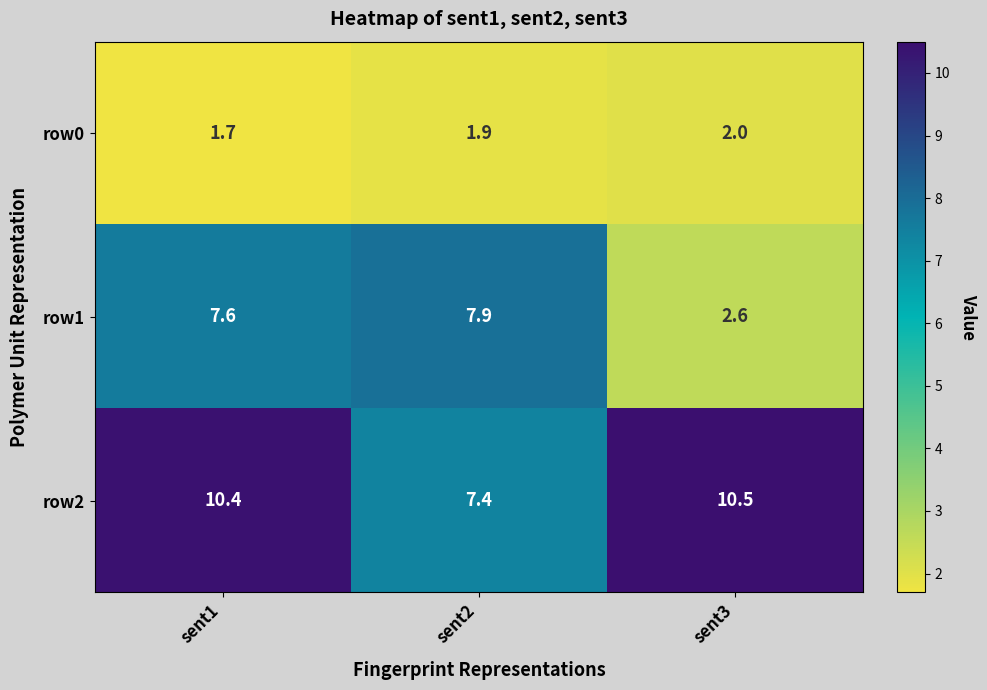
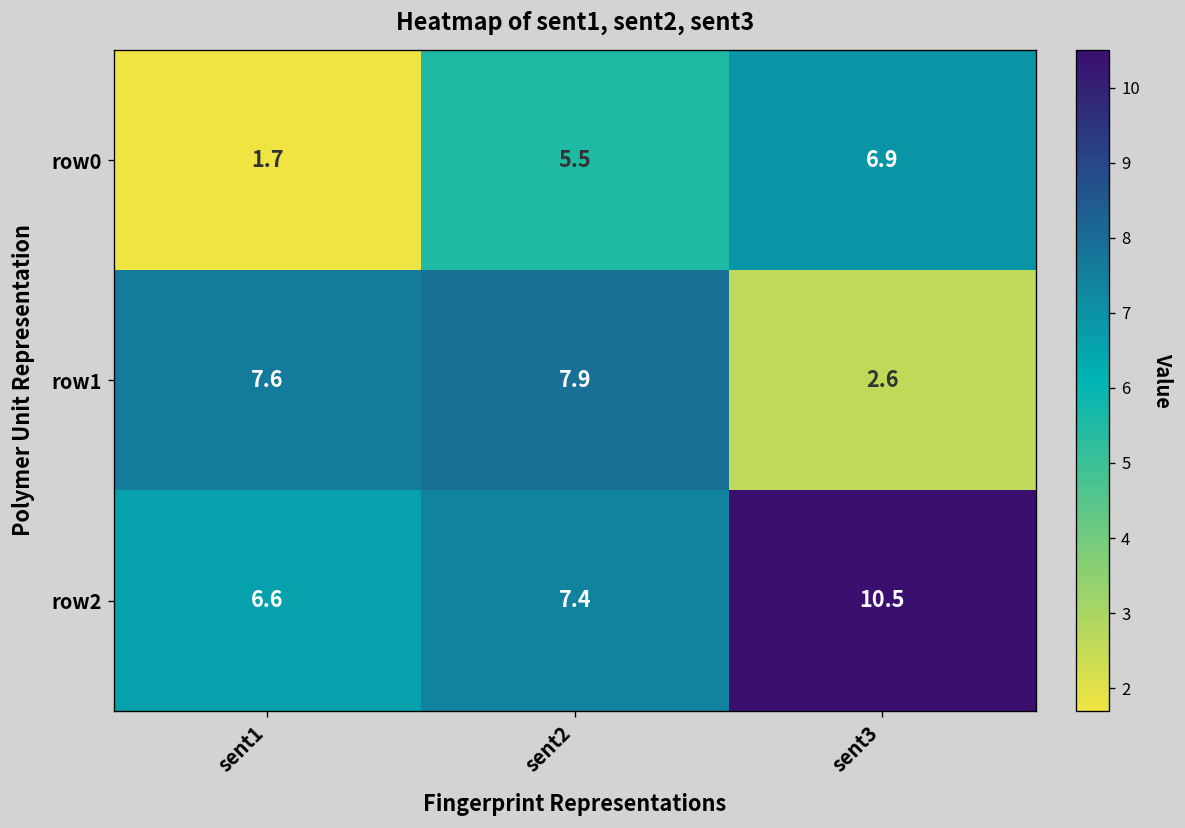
  {
    "row0": {
      "sent1": 1.7,
-     "sent2": 1.9,
-     "sent3": 2.0
+     "sent2": 5.5,
+     "sent3": 6.9
    },
    "row1": {
      "sent1": 7.6,
      "sent2": 7.9,
      "sent3": 2.6
    },
    "row2": {
-     "sent1": 10.4,
+     "sent1": 6.6,
      "sent2": 7.4,
      "sent3": 10.5
    }
  }
